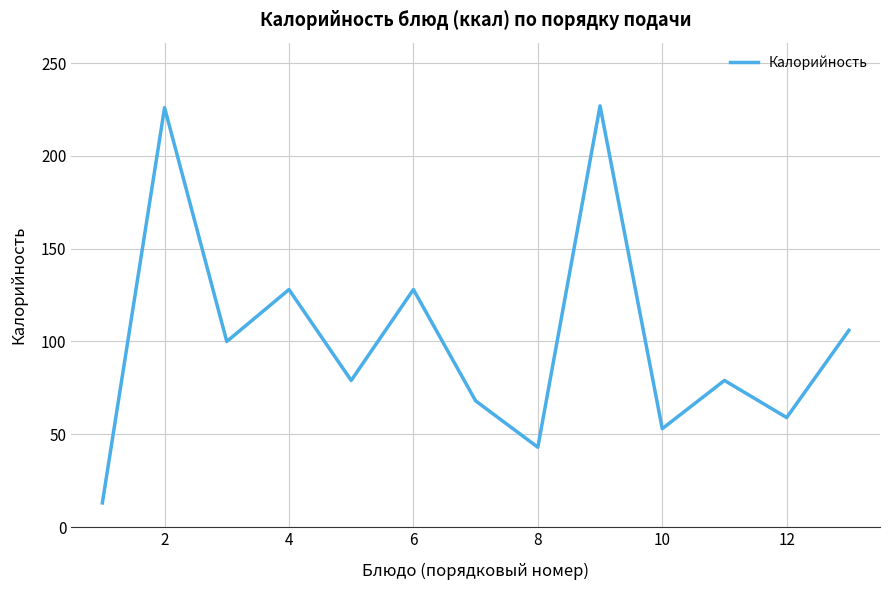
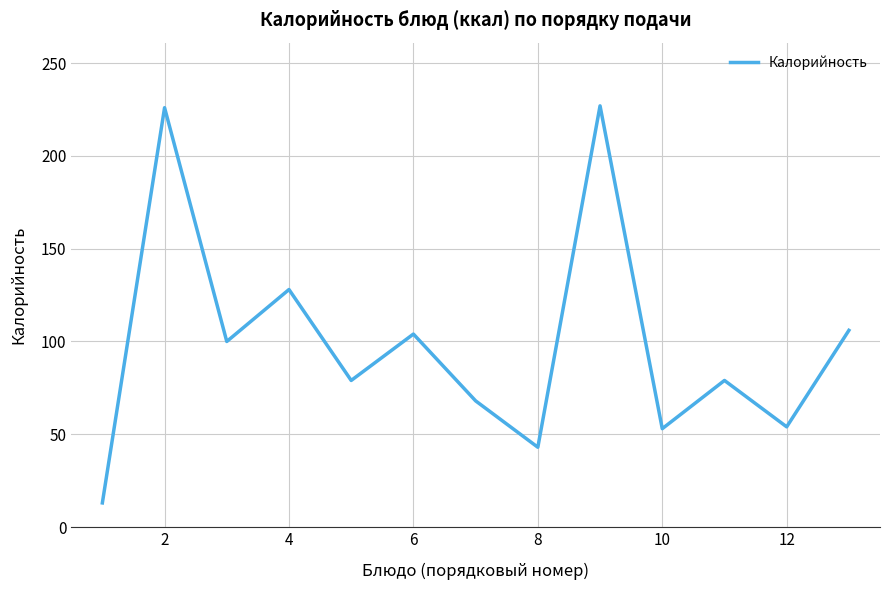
  {
    "2": 226,
    "4": 128,
-   "6": 128,
+   "6": 104,
    "8": 43,
    "10": 53,
-   "12": 59
+   "12": 54
  }
